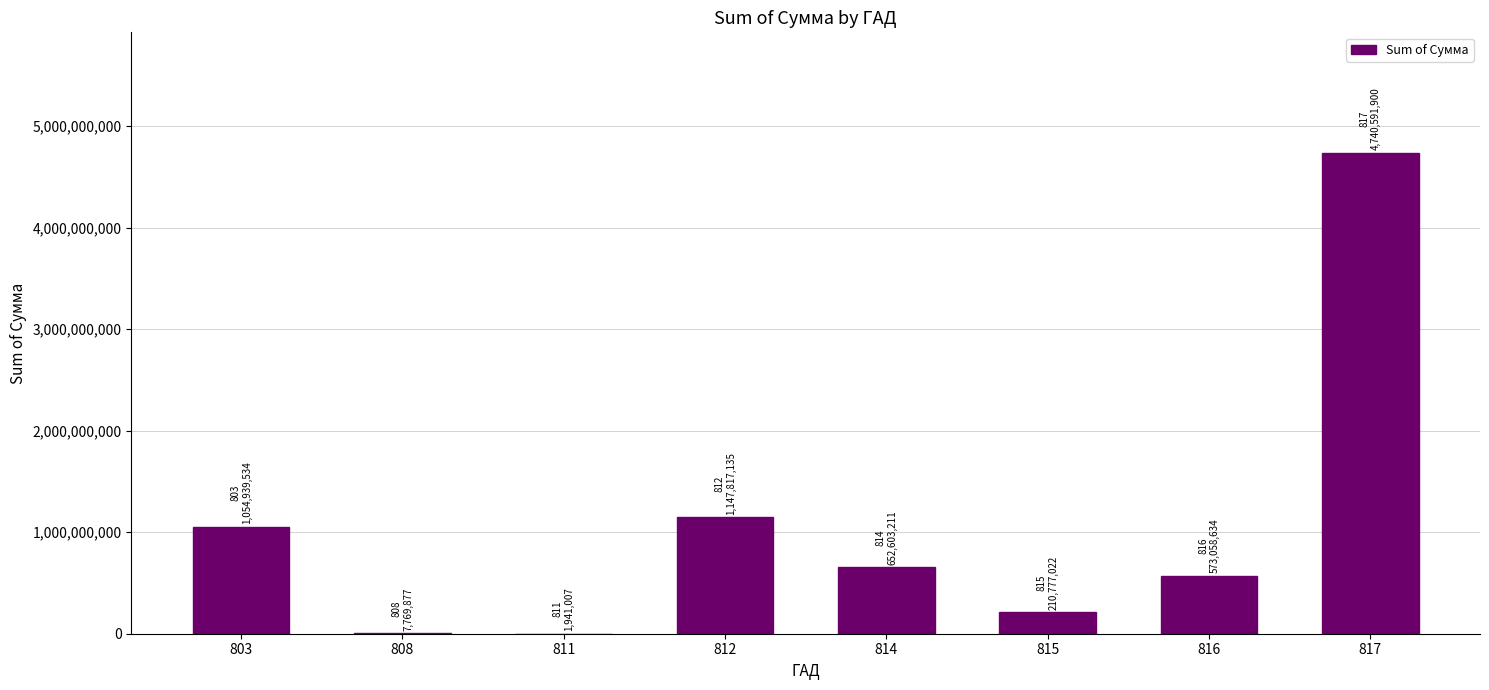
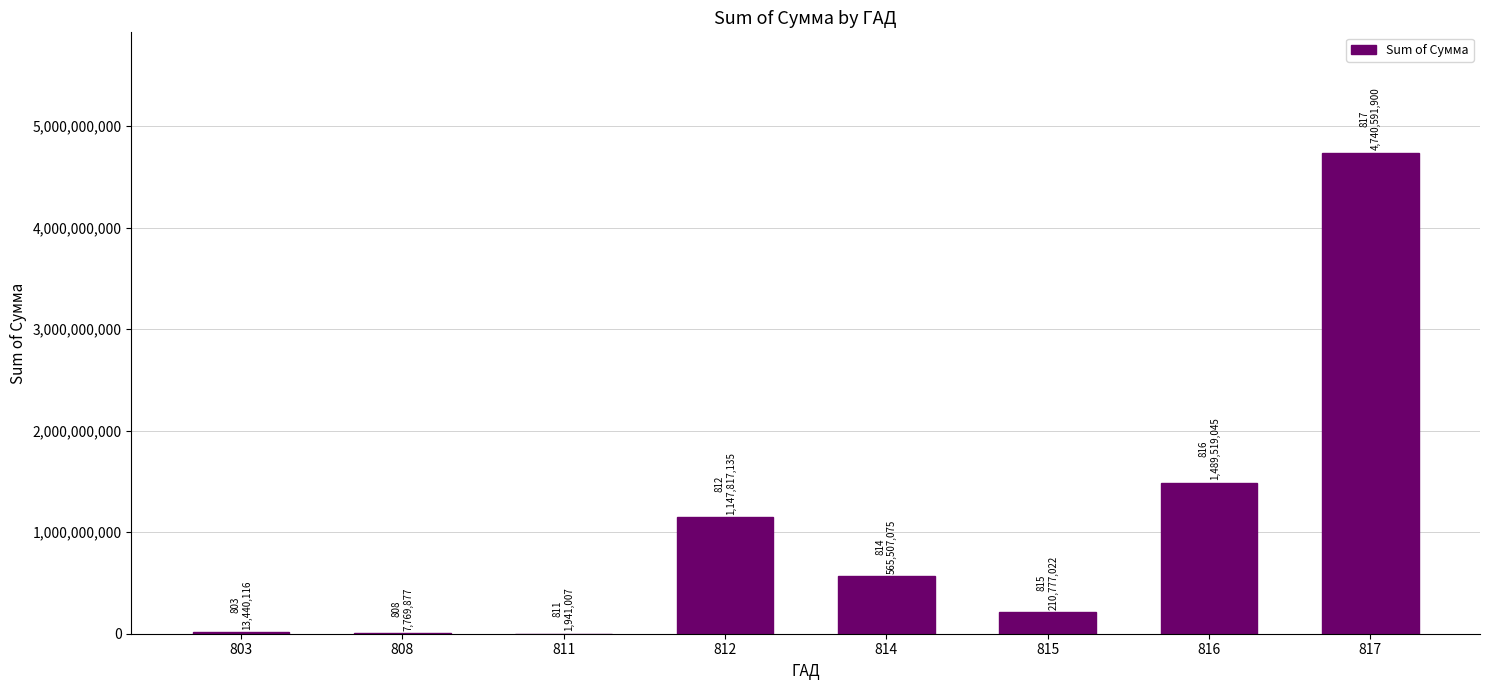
  {
-   "803": "1,054,939,534",
+   "803": "13,440,116",
    "808": "7,769,877",
    "811": "1,941,007",
    "812": "1,147,817,135",
-   "814": "652,603,211",
+   "814": "565,507,075",
    "815": "210,777,022",
-   "816": "573,058,634",
+   "816": "1,489,519,045",
    "817": "4,740,591,900"
  }
